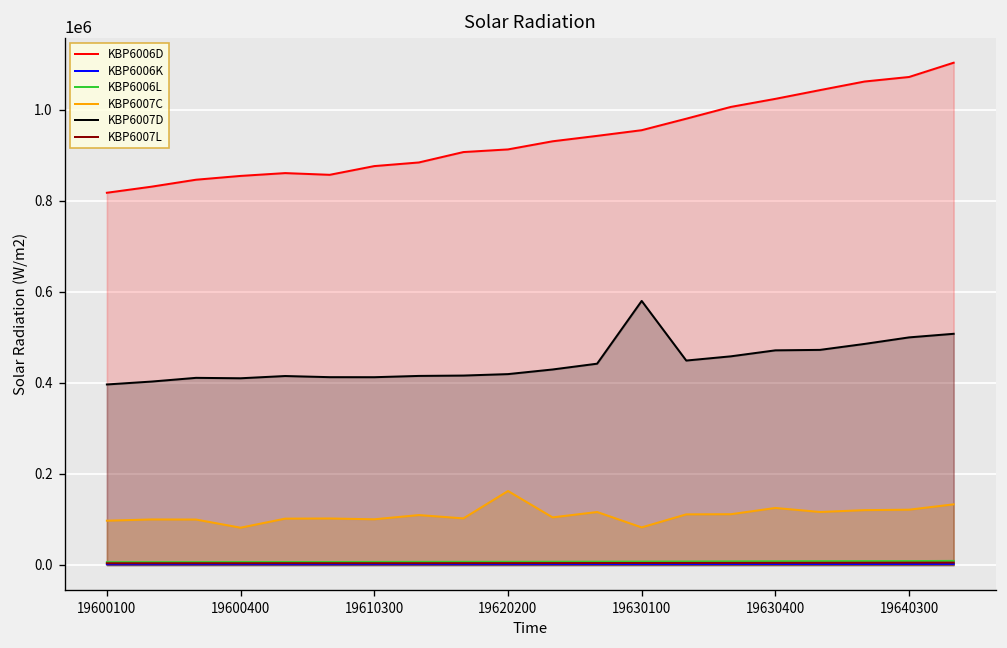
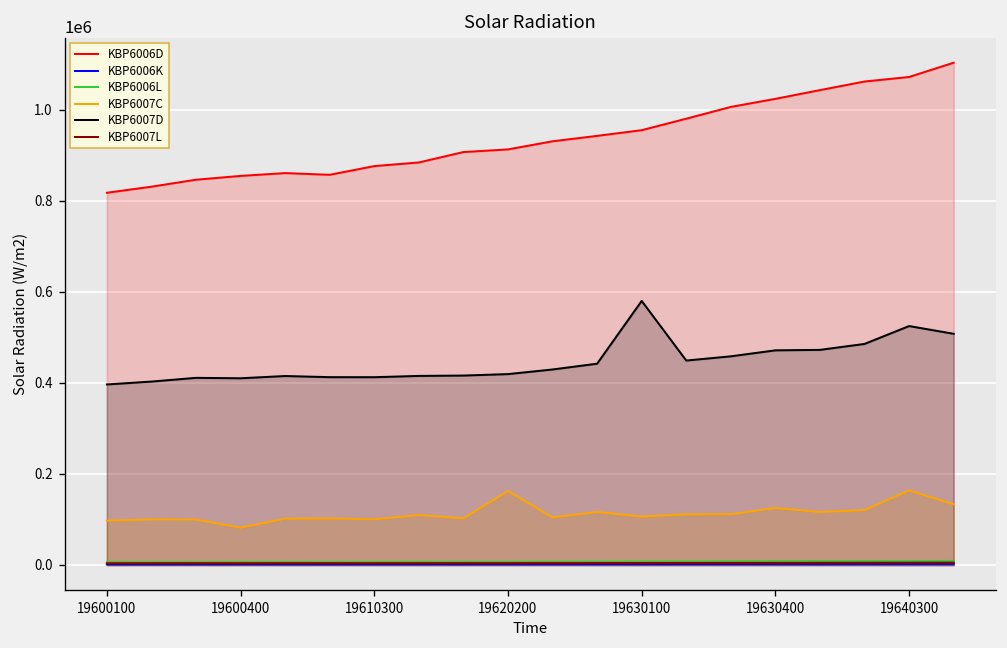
  {
    "KBP6006D": {
      "19600100": 820000,
      "19600400": 850000,
      "19610300": 880000,
      "19620200": 910000,
      "19630100": 950000,
      "19630400": 1020000,
      "19640300": 1070000
    },
    "KBP6007C": {
      "19600100": 100000,
      "19600400": 80000,
      "19610300": 100000,
      "19620200": 160000,
-     "19630100": 80000,
+     "19630100": 110000,
      "19630400": 130000,
-     "19640300": 120000
+     "19640300": 160000
    },
    "KBP6007D": {
      "19600100": 400000,
      "19600400": 410000,
      "19610300": 410000,
      "19620200": 420000,
      "19630100": 580000,
      "19630400": 470000,
-     "19640300": 500000
+     "19640300": 520000
    }
  }
